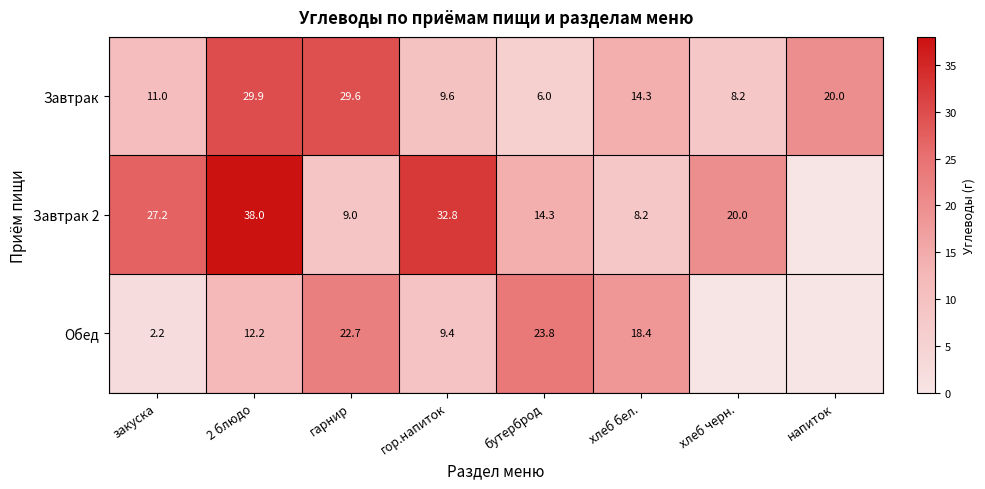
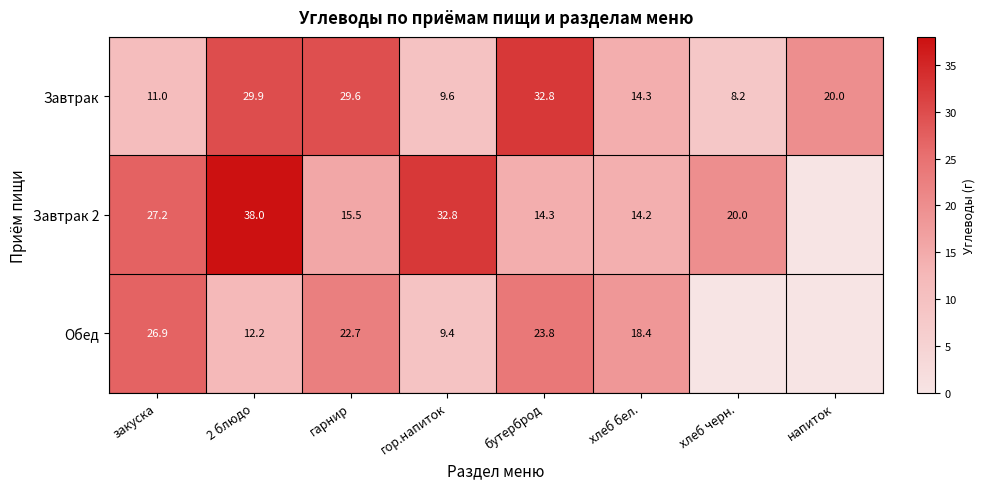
  {
    "Завтрак": {
      "закуска": 11.0,
      "2 блюдо": 29.9,
      "гарнир": 29.6,
      "гор.напиток": 9.6,
-     "бутерброд": 6.0,
+     "бутерброд": 32.8,
      "хлеб бел.": 14.3,
      "хлеб черн.": 8.2,
      "напиток": 20.0
    },
    "Завтрак 2": {
      "закуска": 27.2,
      "2 блюдо": 38.0,
-     "гарнир": 9.0,
+     "гарнир": 15.5,
      "гор.напиток": 32.8,
      "бутерброд": 14.3,
-     "хлеб бел.": 8.2,
+     "хлеб бел.": 14.2,
      "хлеб черн.": 20.0
    },
    "Обед": {
-     "закуска": 2.2,
+     "закуска": 26.9,
      "2 блюдо": 12.2,
      "гарнир": 22.7,
      "гор.напиток": 9.4,
      "бутерброд": 23.8,
      "хлеб бел.": 18.4
    }
  }
